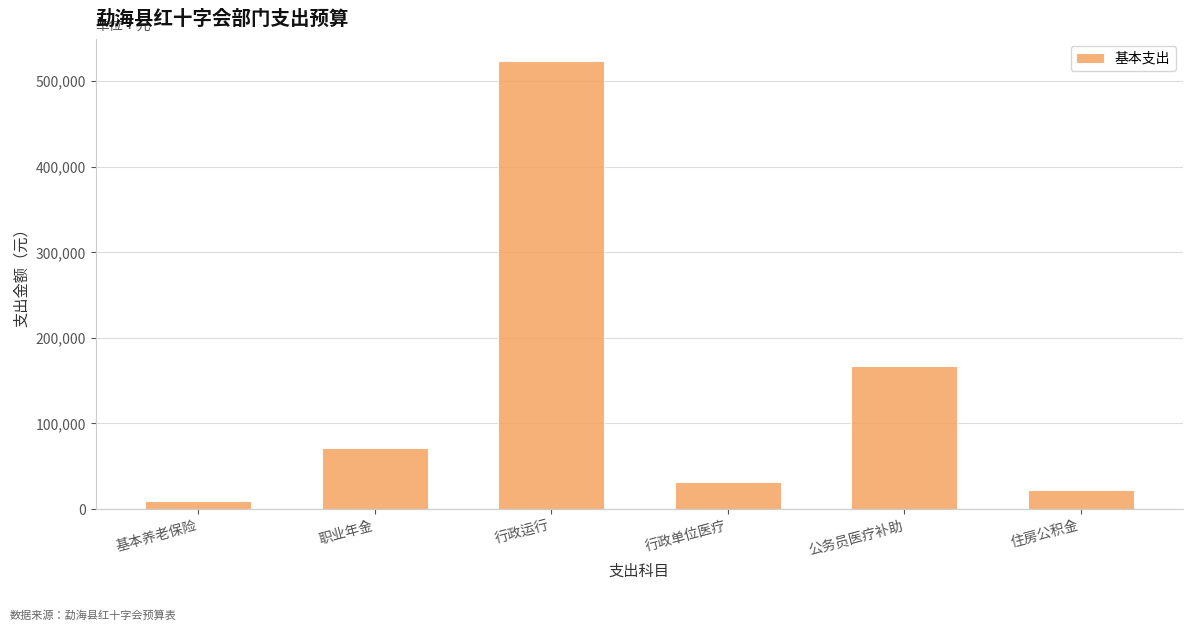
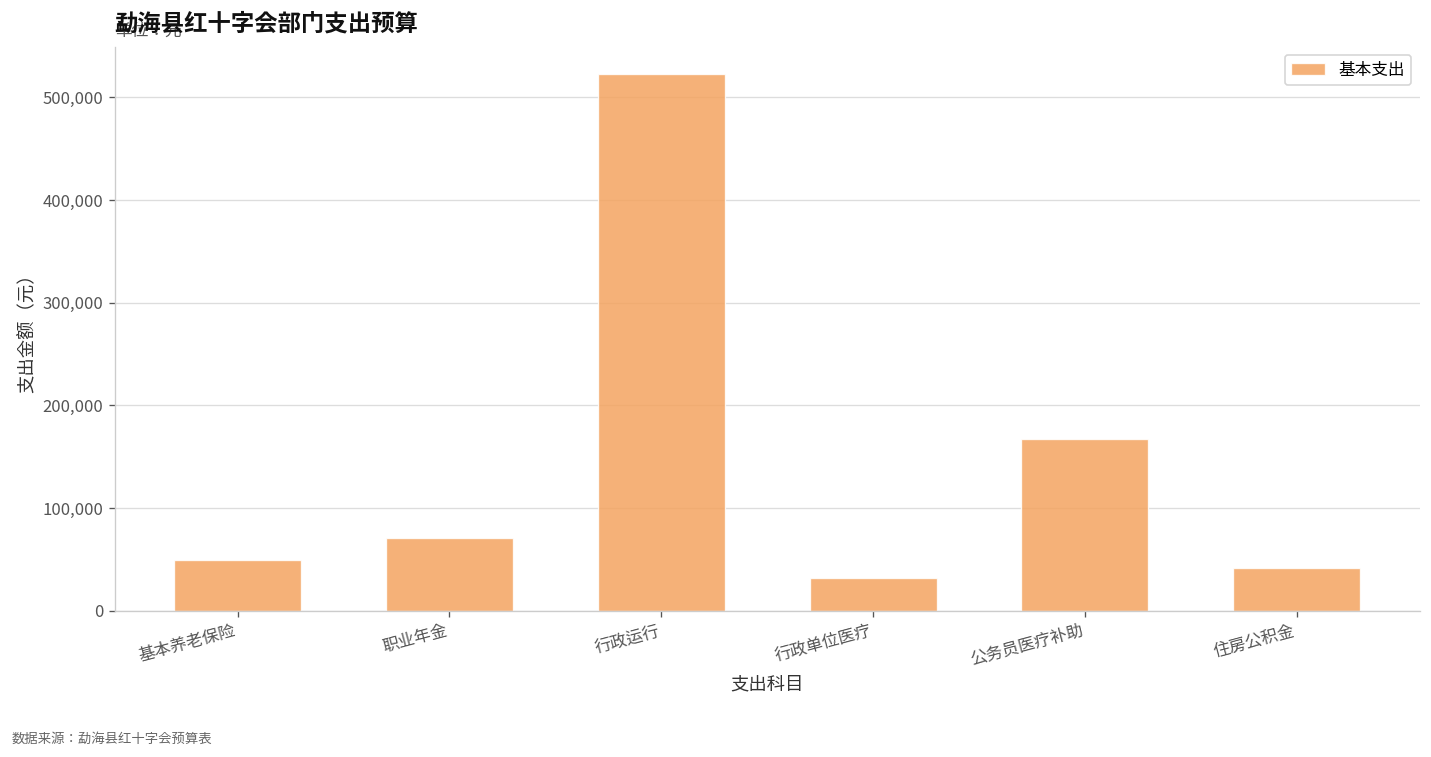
  {
-   "基本养老保险": "10,000",
+   "基本养老保险": "50,000",
    "职业年金": "70,000",
    "行政运行": "520,000",
    "行政单位医疗": "30,000",
    "公务员医疗补助": "170,000",
-   "住房公积金": "20,000"
+   "住房公积金": "40,000"
  }
